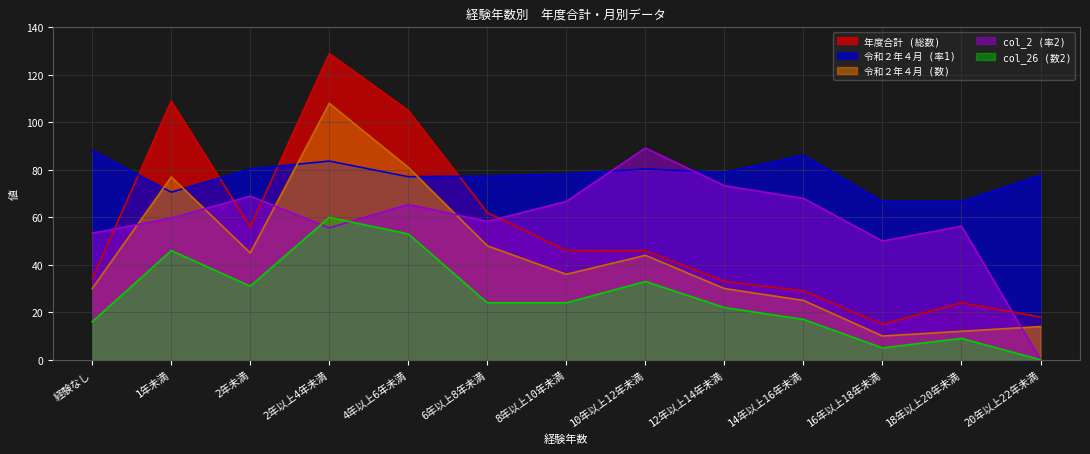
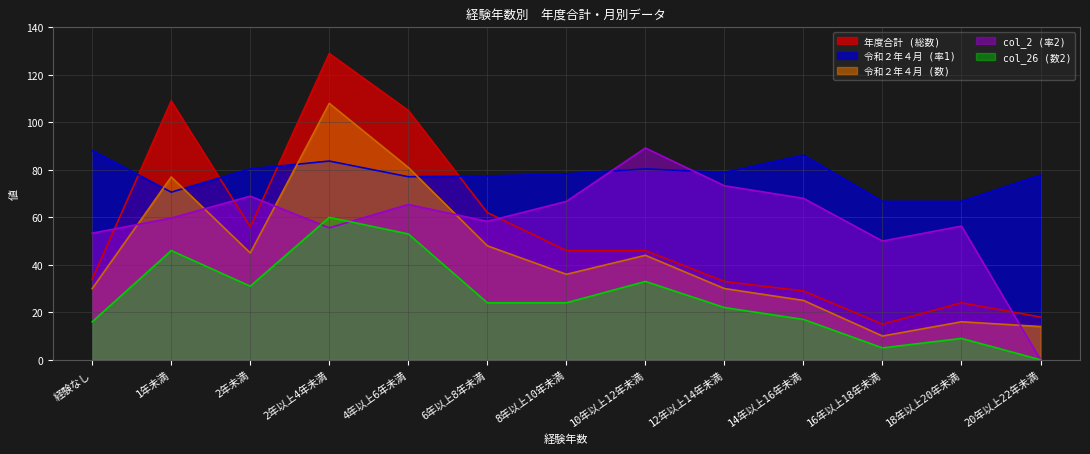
  {
    "年度合計 (総数)": {
      "経験なし": 34,
      "1年未満": 109,
      "2年未満": 56,
      "2年以上4年未満": 129,
      "4年以上6年未満": 105,
      "6年以上8年未満": 62,
      "8年以上10年未満": 46,
      "10年以上12年未満": 46,
      "12年以上14年未満": 33,
      "14年以上16年未満": 29,
      "16年以上18年未満": 15,
      "18年以上20年未満": 24,
      "20年以上22年未満": 18
    },
    "令和２年４月 (率1)": {
      "経験なし": 88,
      "1年未満": 71,
      "2年未満": 80,
      "2年以上4年未満": 84,
      "4年以上6年未満": 77,
      "6年以上8年未満": 77,
      "8年以上10年未満": 78,
      "10年以上12年未満": 80,
      "12年以上14年未満": 79,
      "14年以上16年未満": 86,
      "16年以上18年未満": 67,
      "18年以上20年未満": 67,
      "20年以上22年未満": 78
    },
    "令和２年４月 (数)": {
      "経験なし": 30,
      "1年未満": 77,
      "2年未満": 45,
      "2年以上4年未満": 108,
      "4年以上6年未満": 81,
      "6年以上8年未満": 48,
      "8年以上10年未満": 36,
      "10年以上12年未満": 44,
      "12年以上14年未満": 30,
      "14年以上16年未満": 25,
      "16年以上18年未満": 10,
-     "18年以上20年未満": 12,
+     "18年以上20年未満": 16,
      "20年以上22年未満": 14
    },
    "col_2 (率2)": {
      "経験なし": 53,
      "1年未満": 60,
      "2年未満": 69,
      "2年以上4年未満": 56,
      "4年以上6年未満": 65,
      "6年以上8年未満": 58,
      "8年以上10年未満": 67,
      "10年以上12年未満": 89,
      "12年以上14年未満": 73,
      "14年以上16年未満": 68,
      "16年以上18年未満": 50,
      "18年以上20年未満": 56
    },
    "col_26 (数2)": {
      "経験なし": 16,
      "1年未満": 46,
      "2年未満": 31,
      "2年以上4年未満": 60,
      "4年以上6年未満": 53,
      "6年以上8年未満": 24,
      "8年以上10年未満": 24,
      "10年以上12年未満": 33,
      "12年以上14年未満": 22,
      "14年以上16年未満": 17,
      "16年以上18年未満": 5,
      "18年以上20年未満": 9
    }
  }
